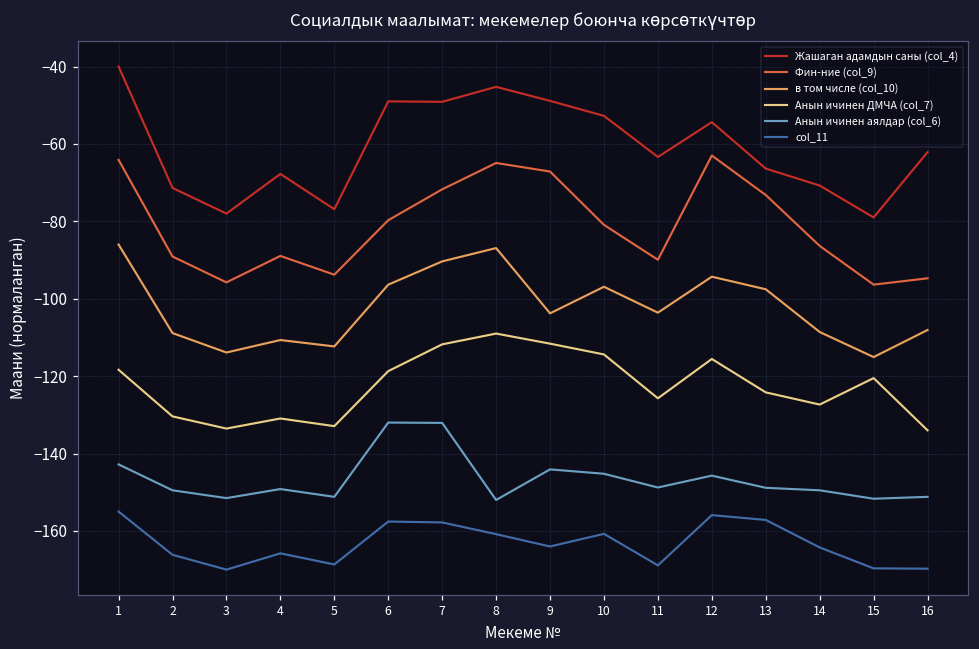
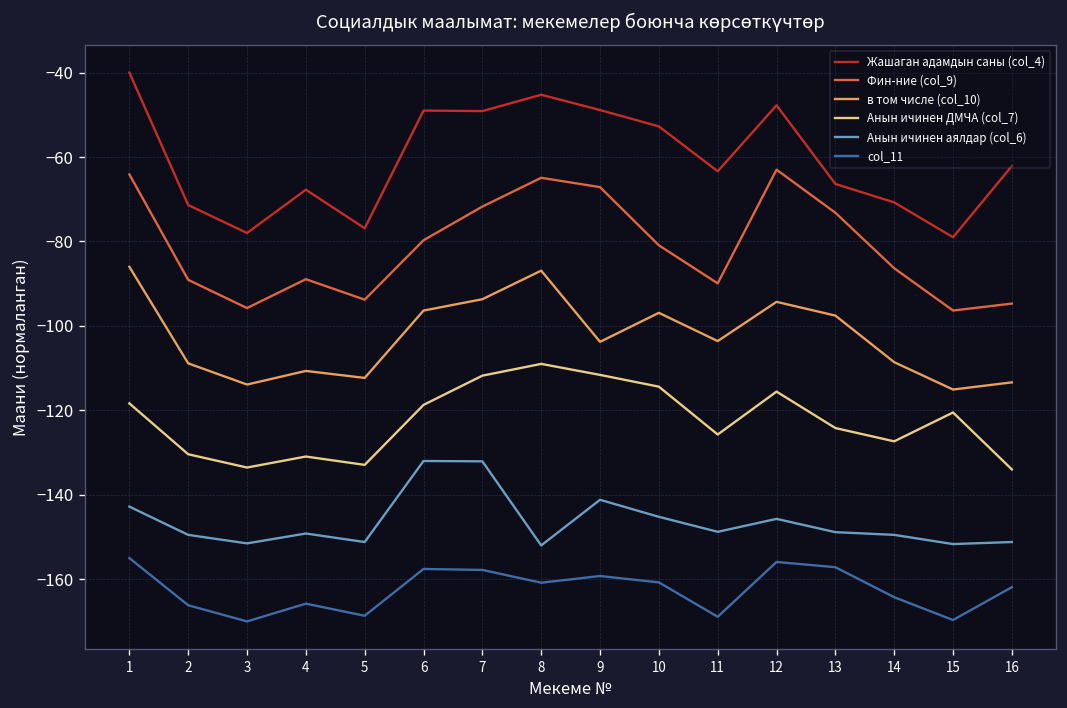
  {
    "Жашаган адамдын саны (col_4)": {
      "1": -40,
      "2": -71,
      "3": -78,
      "4": -68,
      "5": -77,
      "6": -49,
      "7": -49,
      "8": -45,
      "9": -49,
      "10": -53,
      "11": -63,
-     "12": -54,
+     "12": -48,
      "13": -66,
      "14": -71,
      "15": -79
    },
    "Фин-ние (col_9)": {
      "1": -64,
      "2": -89,
      "3": -96,
      "4": -89,
      "5": -94,
      "6": -80,
      "7": -72,
      "8": -65,
      "9": -67,
      "10": -81,
      "11": -90,
      "12": -63,
      "13": -73,
      "14": -86,
      "15": -96,
      "16": -95
    },
    "в том числе (col_10)": {
      "1": -86,
      "2": -109,
      "3": -114,
      "4": -111,
      "5": -112,
      "6": -96,
-     "7": -90,
+     "7": -94,
      "8": -87,
      "9": -104,
      "10": -97,
      "11": -104,
      "12": -94,
      "13": -98,
      "14": -109,
      "15": -115,
-     "16": -108
+     "16": -113
    },
    "Анын ичинен ДМЧА (col_7)": {
      "1": -118,
      "2": -130,
      "3": -134,
      "4": -131,
      "5": -133,
      "6": -119,
      "7": -112,
      "8": -109,
      "9": -112,
      "10": -114,
      "11": -126,
      "12": -116,
      "13": -124,
      "14": -127,
      "15": -121,
      "16": -134
    },
    "Анын ичинен аялдар (col_6)": {
      "1": -143,
      "2": -150,
      "3": -152,
      "4": -149,
      "5": -151,
      "6": -132,
      "7": -132,
      "8": -152,
-     "9": -144,
+     "9": -141,
      "10": -145,
      "11": -149,
      "12": -146,
      "13": -149,
      "14": -150,
      "15": -152,
      "16": -151
    },
    "col_11": {
      "1": -155,
      "2": -166,
      "3": -170,
      "4": -166,
      "5": -169,
      "6": -158,
      "7": -158,
      "8": -161,
-     "9": -164,
+     "9": -159,
      "10": -161,
      "11": -169,
      "12": -156,
      "13": -157,
      "14": -164,
      "15": -170,
-     "16": -170
+     "16": -162
    }
  }
